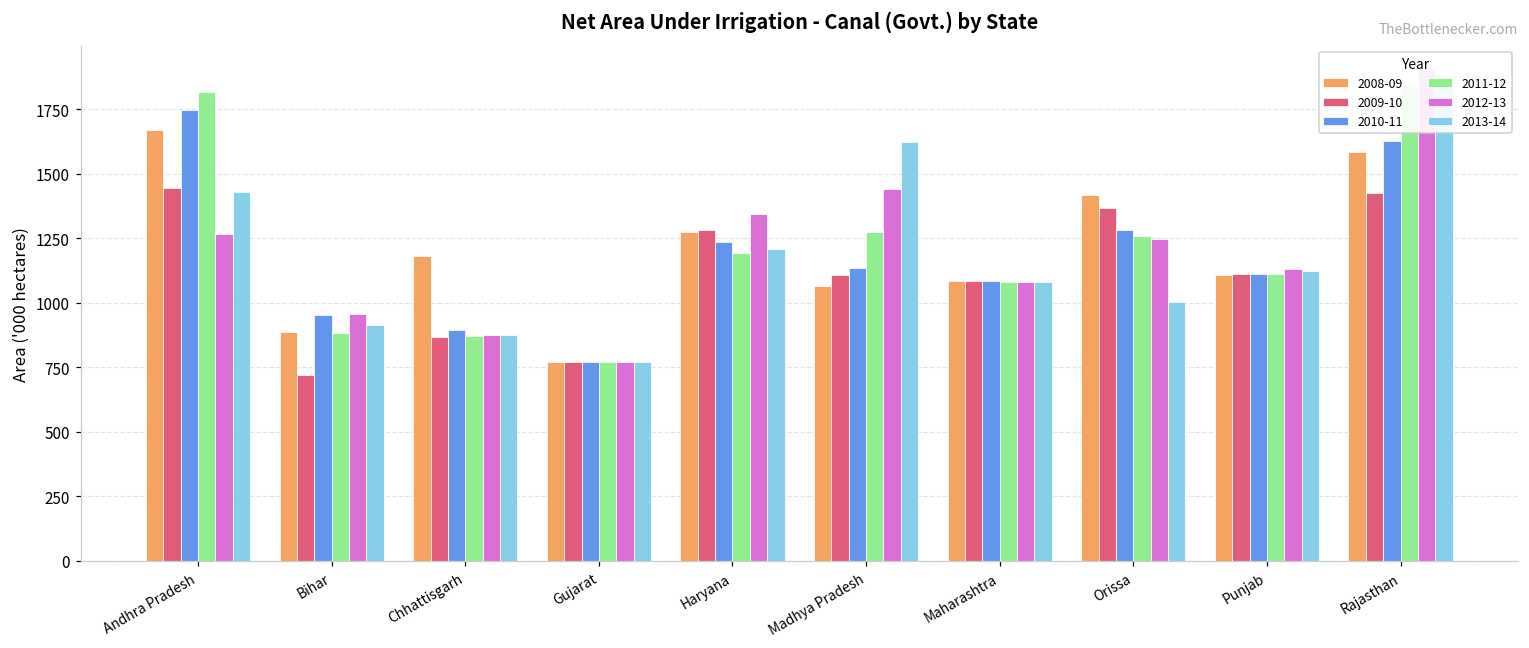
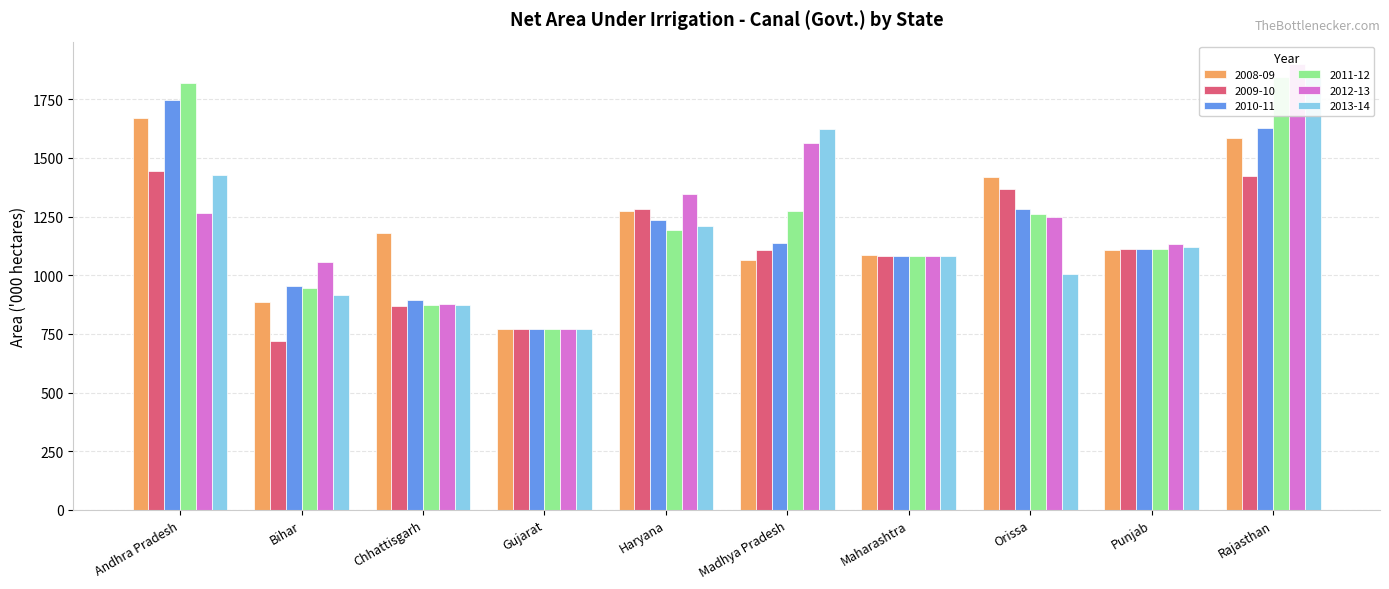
  {
    "2008-09": {
      "Andhra Pradesh": 1670,
      "Bihar": 890,
      "Chhattisgarh": 1180,
      "Gujarat": 770,
      "Haryana": 1270,
      "Madhya Pradesh": 1060,
      "Maharashtra": 1080,
      "Orissa": 1420,
      "Punjab": 1110,
      "Rajasthan": 1580
    },
    "2009-10": {
      "Andhra Pradesh": 1450,
      "Bihar": 720,
      "Chhattisgarh": 870,
      "Gujarat": 770,
      "Haryana": 1280,
      "Madhya Pradesh": 1110,
      "Maharashtra": 1080,
      "Orissa": 1370,
      "Punjab": 1110,
      "Rajasthan": 1420
    },
    "2010-11": {
      "Andhra Pradesh": 1750,
      "Bihar": 950,
      "Chhattisgarh": 900,
      "Gujarat": 770,
      "Haryana": 1240,
      "Madhya Pradesh": 1140,
      "Maharashtra": 1080,
      "Orissa": 1280,
      "Punjab": 1110,
      "Rajasthan": 1630
    },
    "2011-12": {
      "Andhra Pradesh": 1820,
-     "Bihar": 880,
+     "Bihar": 950,
      "Chhattisgarh": 870,
      "Gujarat": 770,
      "Haryana": 1190,
      "Madhya Pradesh": 1280,
      "Maharashtra": 1080,
      "Orissa": 1260,
      "Punjab": 1110
    },
    "2012-13": {
      "Andhra Pradesh": 1270,
-     "Bihar": 960,
+     "Bihar": 1050,
      "Chhattisgarh": 880,
      "Gujarat": 770,
      "Haryana": 1350,
-     "Madhya Pradesh": 1440,
+     "Madhya Pradesh": 1560,
      "Maharashtra": 1080,
      "Orissa": 1250,
      "Punjab": 1130
    },
    "2013-14": {
      "Andhra Pradesh": 1430,
      "Bihar": 910,
      "Chhattisgarh": 870,
      "Gujarat": 770,
      "Haryana": 1210,
      "Madhya Pradesh": 1630,
      "Maharashtra": 1080,
      "Orissa": 1000,
      "Punjab": 1120
    }
  }
